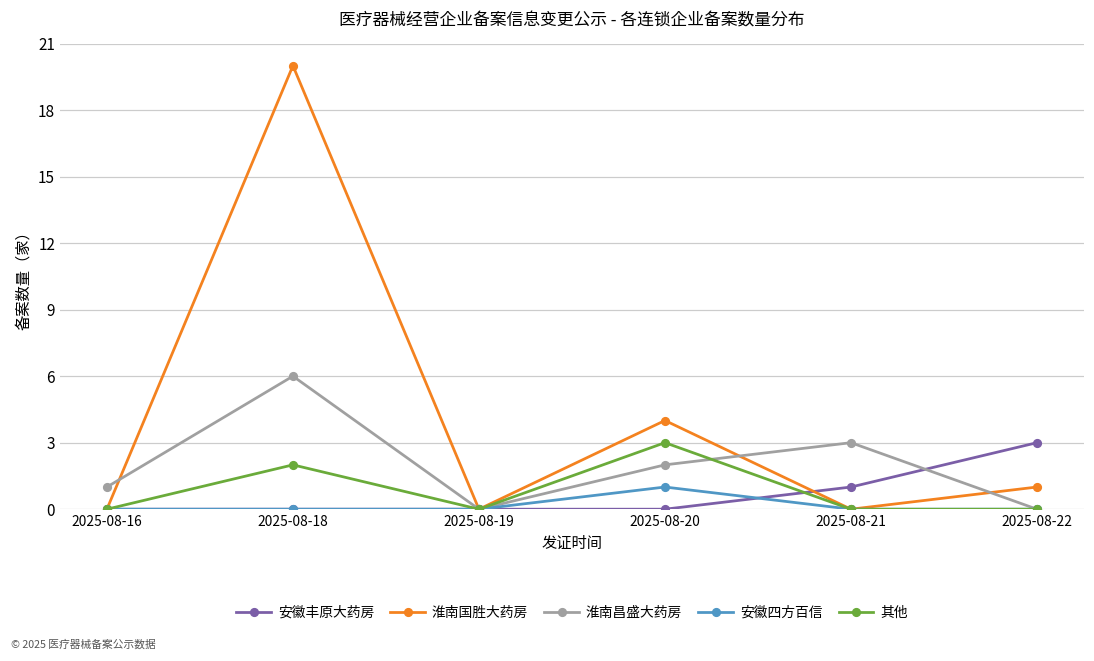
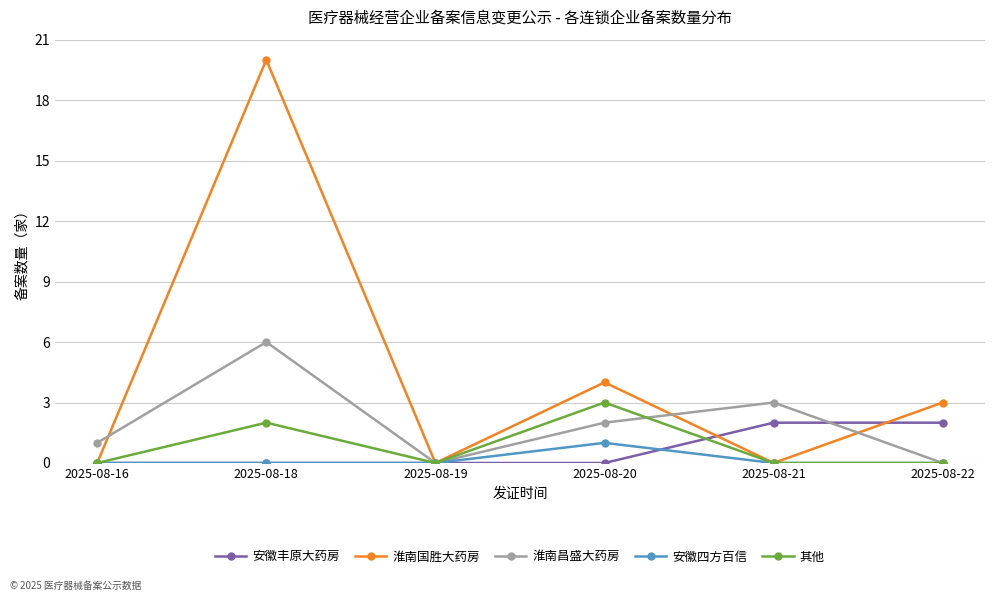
  {
    "安徽丰原大药房": {
      "2025-08-20": 0,
-     "2025-08-21": 1,
-     "2025-08-22": 3
+     "2025-08-21": 2,
+     "2025-08-22": 2
    },
    "淮南国胜大药房": {
      "2025-08-18": 20,
      "2025-08-20": 4,
-     "2025-08-22": 1
+     "2025-08-22": 3
    },
    "淮南昌盛大药房": {
      "2025-08-16": 1,
      "2025-08-18": 6,
      "2025-08-20": 2,
      "2025-08-21": 3
    },
    "安徽四方百信": {
      "2025-08-20": 1
    },
    "其他": {
      "2025-08-18": 2,
      "2025-08-20": 3
    }
  }
